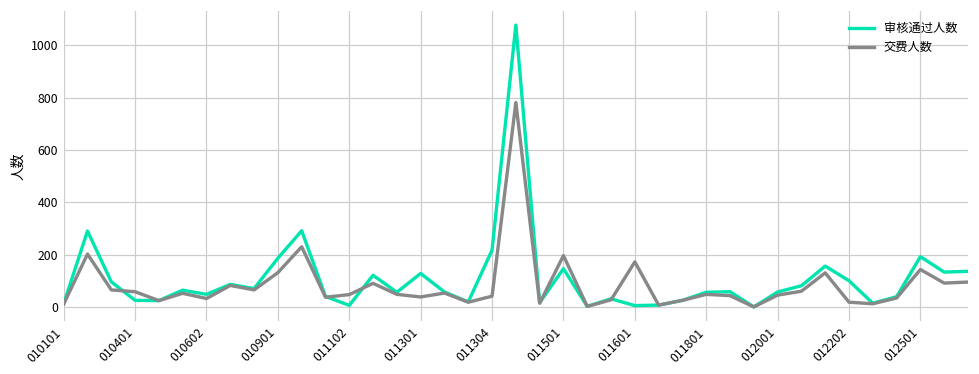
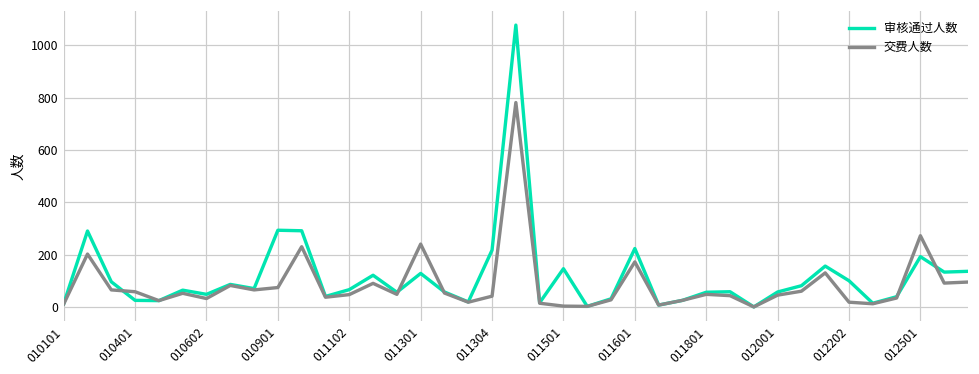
  {
    "审核通过人数": {
      "010401": 30,
      "010602": 50,
-     "010901": 190,
-     "011102": 10,
+     "010901": 290,
+     "011102": 70,
      "011301": 130,
      "011304": 220,
      "011501": 150,
-     "011601": 10,
+     "011601": 220,
      "012001": 60,
      "012202": 100,
      "012501": 190
    },
    "交费人数": {
      "010401": 60,
      "010602": 30,
-     "010901": 130,
+     "010901": 70,
      "011102": 50,
-     "011301": 40,
+     "011301": 240,
      "011304": 40,
-     "011501": 200,
+     "011501": 0,
      "011601": 170,
      "012001": 50,
      "012202": 20,
-     "012501": 140
+     "012501": 270
    }
  }
